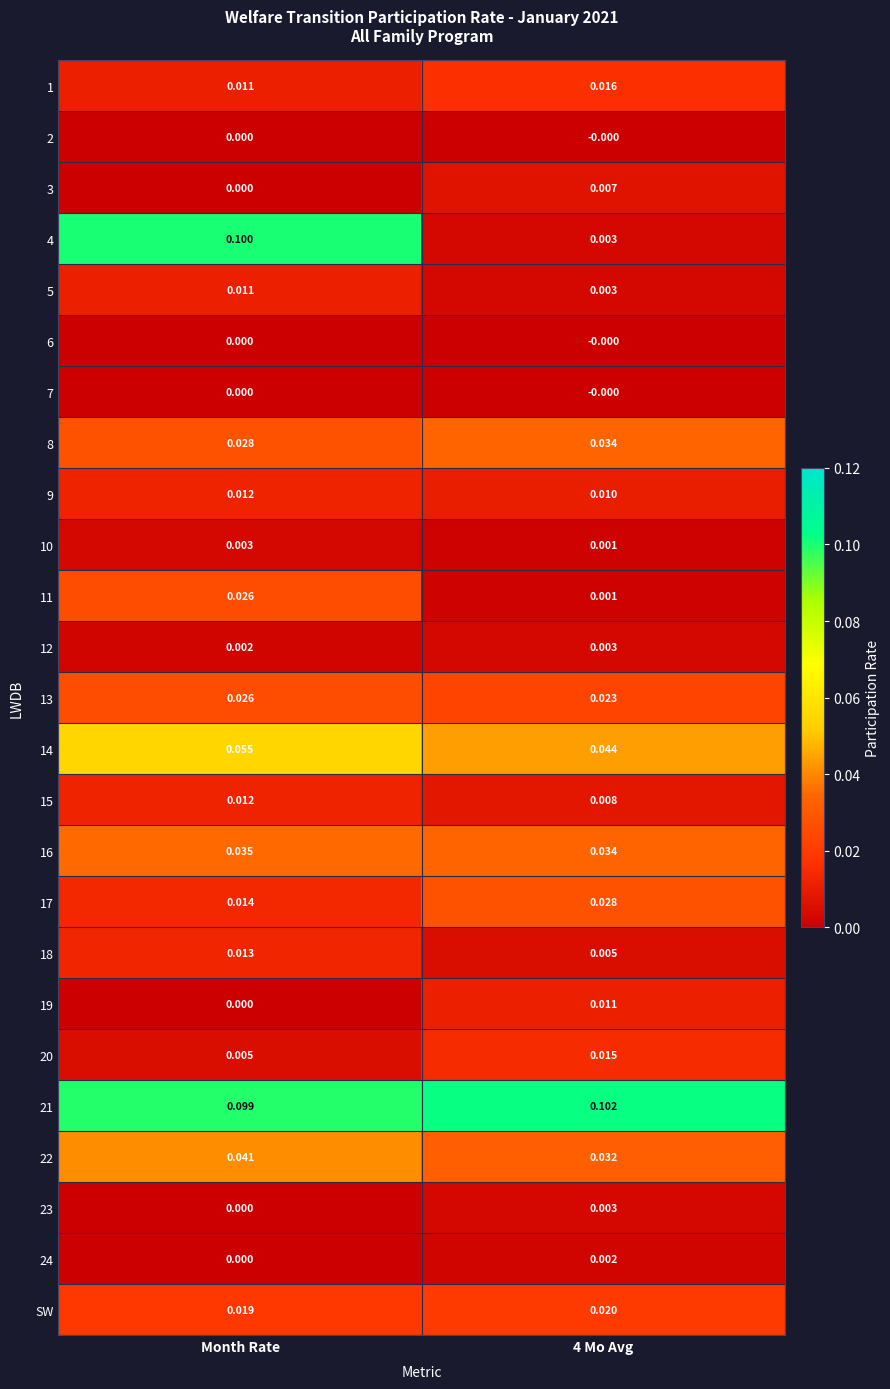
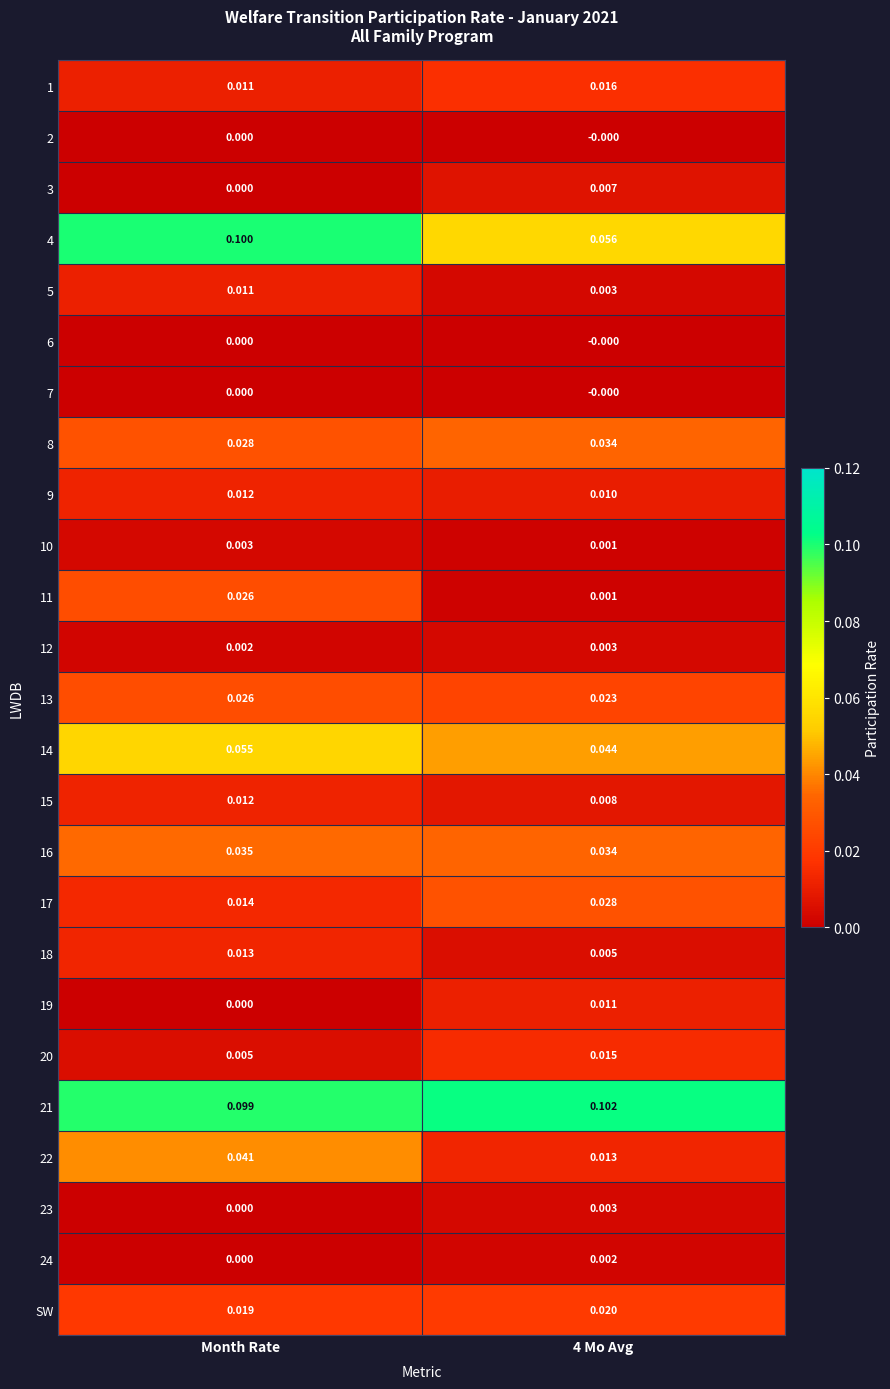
  {
    "1": {
      "Month Rate": 0.011,
      "4 Mo Avg": 0.016
    },
    "2": {
      "Month Rate": 0.000,
      "4 Mo Avg": -0.000
    },
    "3": {
      "Month Rate": 0.000,
      "4 Mo Avg": 0.007
    },
    "4": {
      "Month Rate": 0.100,
-     "4 Mo Avg": 0.003
+     "4 Mo Avg": 0.056
    },
    "5": {
      "Month Rate": 0.011,
      "4 Mo Avg": 0.003
    },
    "6": {
      "Month Rate": 0.000,
      "4 Mo Avg": -0.000
    },
    "7": {
      "Month Rate": 0.000,
      "4 Mo Avg": -0.000
    },
    "8": {
      "Month Rate": 0.028,
      "4 Mo Avg": 0.034
    },
    "9": {
      "Month Rate": 0.012,
      "4 Mo Avg": 0.010
    },
    "10": {
      "Month Rate": 0.003,
      "4 Mo Avg": 0.001
    },
    "11": {
      "Month Rate": 0.026,
      "4 Mo Avg": 0.001
    },
    "12": {
      "Month Rate": 0.002,
      "4 Mo Avg": 0.003
    },
    "13": {
      "Month Rate": 0.026,
      "4 Mo Avg": 0.023
    },
    "14": {
      "Month Rate": 0.055,
      "4 Mo Avg": 0.044
    },
    "15": {
      "Month Rate": 0.012,
      "4 Mo Avg": 0.008
    },
    "16": {
      "Month Rate": 0.035,
      "4 Mo Avg": 0.034
    },
    "17": {
      "Month Rate": 0.014,
      "4 Mo Avg": 0.028
    },
    "18": {
      "Month Rate": 0.013,
      "4 Mo Avg": 0.005
    },
    "19": {
      "Month Rate": 0.000,
      "4 Mo Avg": 0.011
    },
    "20": {
      "Month Rate": 0.005,
      "4 Mo Avg": 0.015
    },
    "21": {
      "Month Rate": 0.099,
      "4 Mo Avg": 0.102
    },
    "22": {
      "Month Rate": 0.041,
-     "4 Mo Avg": 0.032
+     "4 Mo Avg": 0.013
    },
    "23": {
      "Month Rate": 0.000,
      "4 Mo Avg": 0.003
    },
    "24": {
      "Month Rate": 0.000,
      "4 Mo Avg": 0.002
    },
    "SW": {
      "Month Rate": 0.019,
      "4 Mo Avg": 0.020
    }
  }
